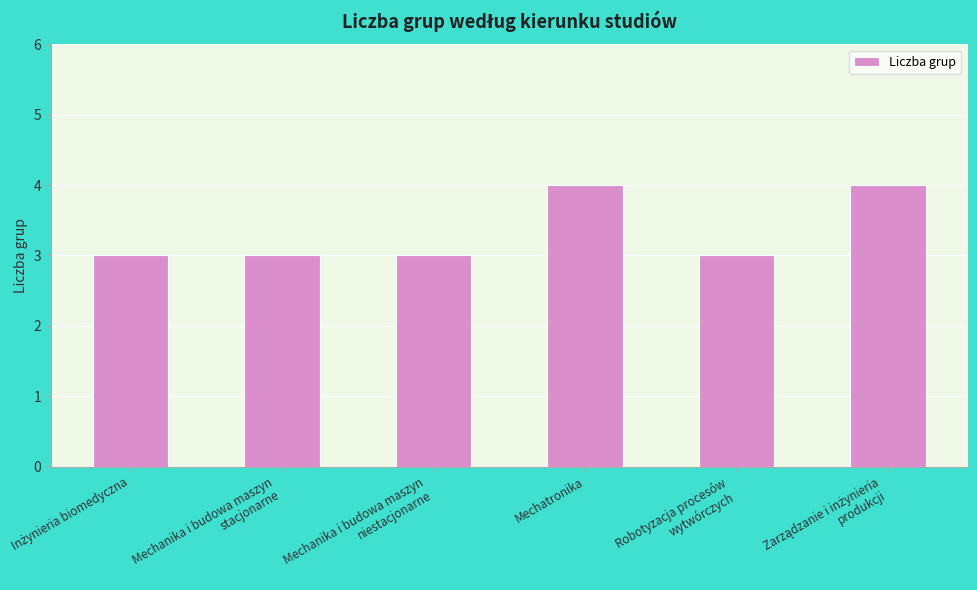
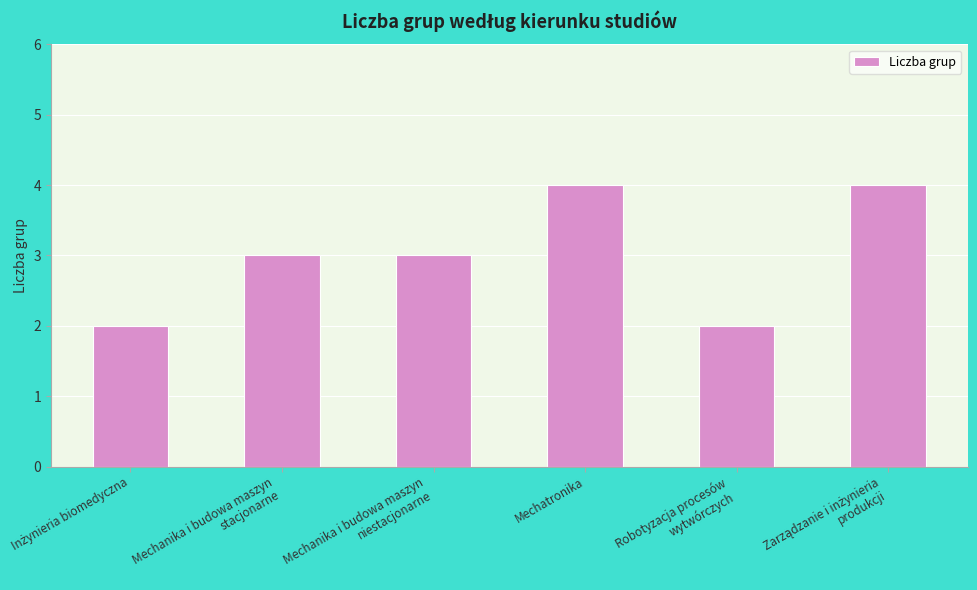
  {
-   "Inżynieria biomedyczna": 3,
+   "Inżynieria biomedyczna": 2,
    "Mechanika i budowa maszyn stacjonarne": 3,
    "Mechanika i budowa maszyn niestacjonarne": 3,
    "Mechatronika": 4,
-   "Robotyzacja procesów wytwórczych": 3,
+   "Robotyzacja procesów wytwórczych": 2,
    "Zarządzanie i inżynieria produkcji": 4
  }
